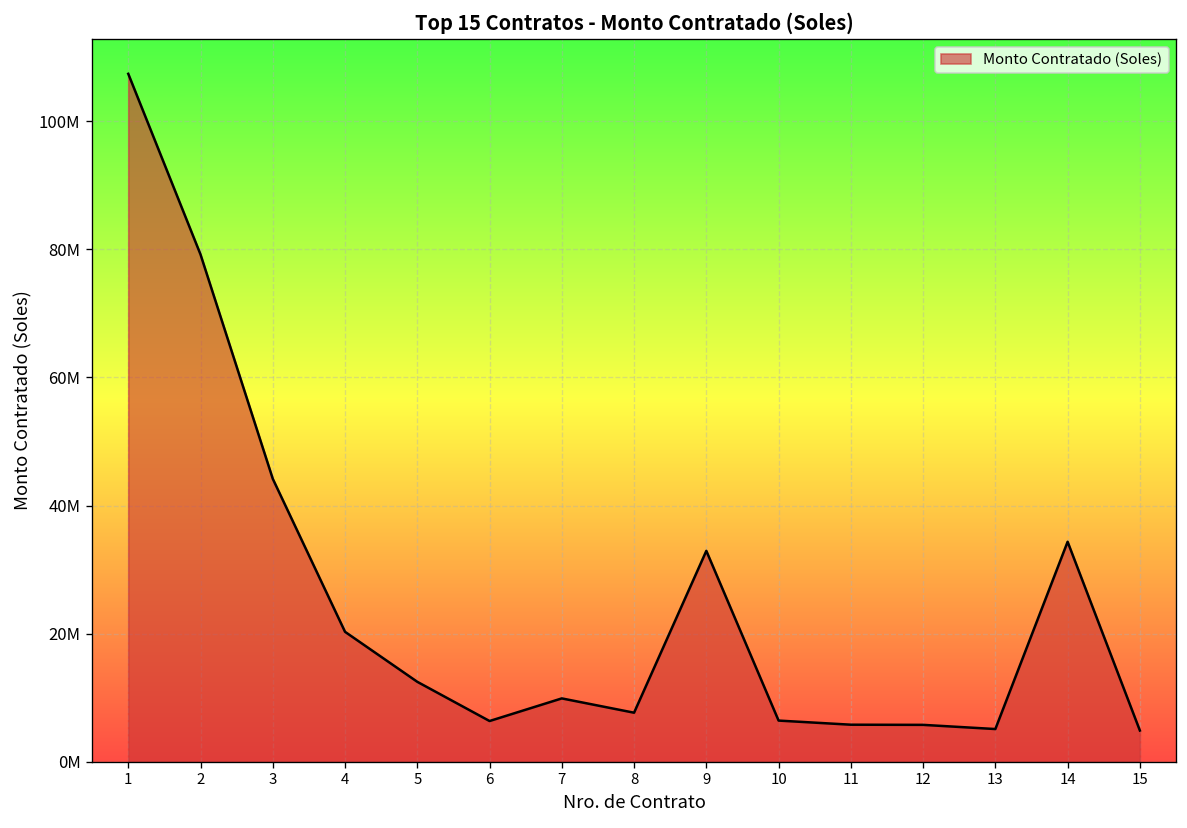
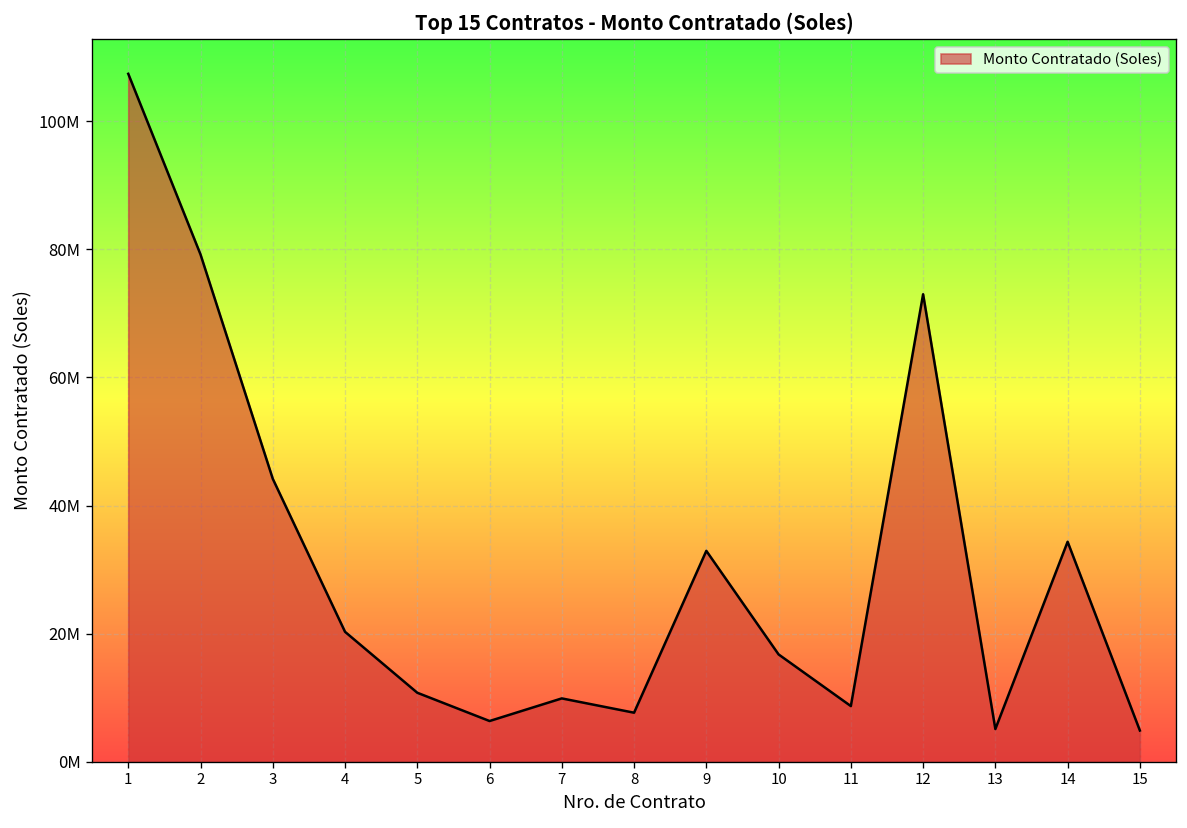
  {
    "1": 107000000,
    "2": 79000000,
    "3": 44000000,
    "4": 20000000,
-   "5": 12000000,
+   "5": 11000000,
    "6": 6000000,
    "7": 10000000,
    "8": 8000000,
    "9": 33000000,
-   "10": 6000000,
-   "11": 6000000,
-   "12": 6000000,
+   "10": 17000000,
+   "11": 9000000,
+   "12": 73000000,
    "13": 5000000,
    "14": 34000000,
    "15": 5000000
  }
